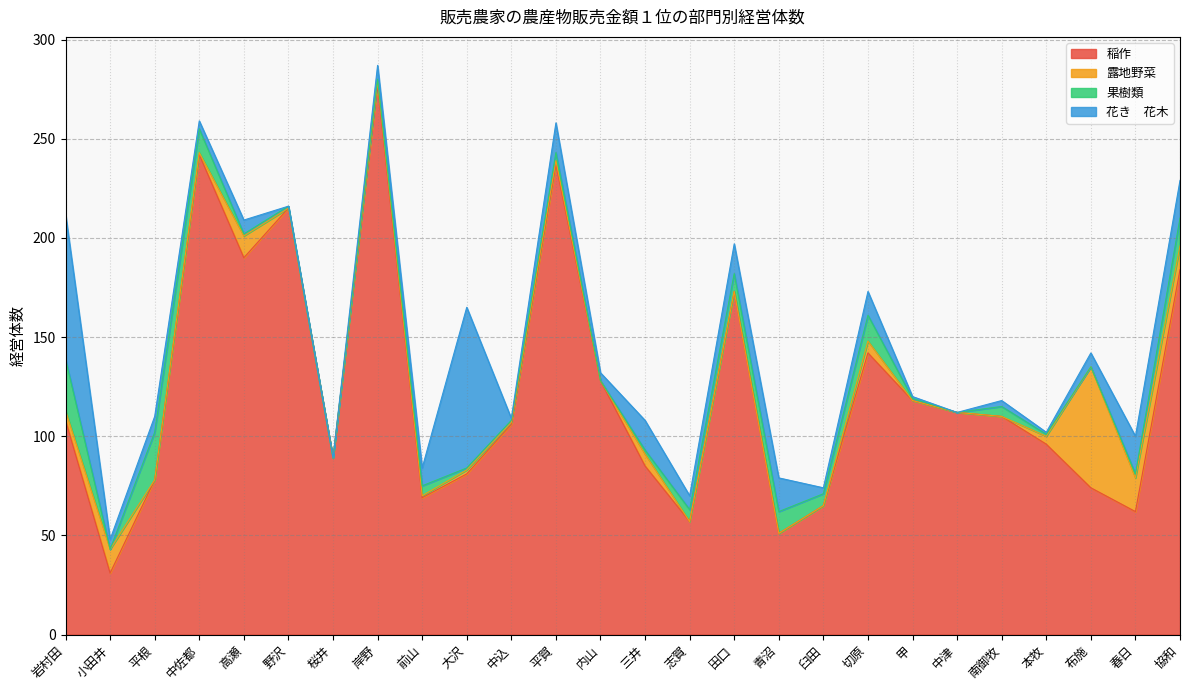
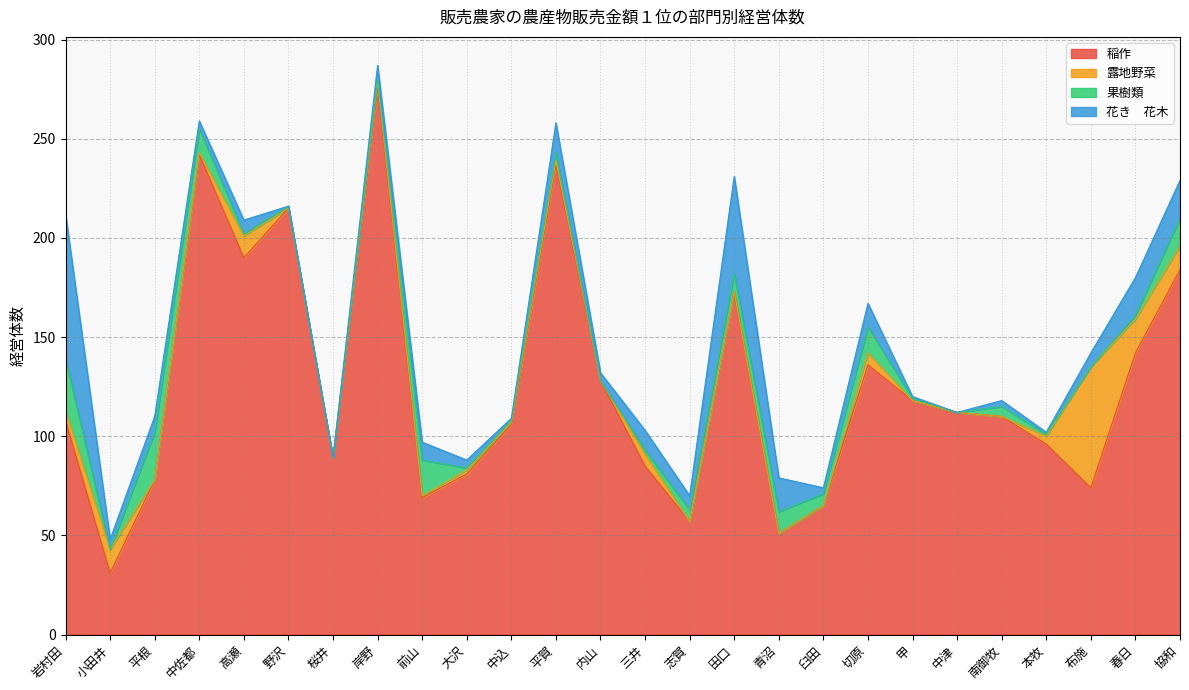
  {
    "稲作": {
      "岩村田": 108,
      "小田井": 31,
      "高瀬": 190,
      "岸野": 277,
      "大沢": 81,
      "平賀": 237,
      "三井": 85,
-     "切原": 142,
+     "切原": 136,
      "本牧": 96,
      "布施": 74,
-     "春日": 62,
+     "春日": 142,
      "協和": 184
    },
    "露地野菜": {
      "岩村田": 5,
      "平賀": 2,
      "三井": 6,
      "切原": 6,
      "春日": 17,
      "協和": 12
    },
    "果樹類": {
      "岩村田": 26,
      "平根": 24,
      "中佐都": 12,
-     "前山": 5,
+     "前山": 18,
      "平賀": 4,
      "三井": 2,
      "志賀": 6,
      "田口": 9,
      "青沼": 11,
      "臼田": 6,
      "切原": 13,
      "南御牧": 5,
      "春日": 2,
      "協和": 14
    },
    "花き 花木": {
      "岩村田": 73,
      "小田井": 5,
      "平根": 8,
      "中佐都": 4,
      "高瀬": 7,
      "岸野": 7,
      "前山": 9,
-     "大沢": 81,
+     "大沢": 4,
      "平賀": 15,
      "内山": 4,
-     "三井": 15,
+     "三井": 10,
      "志賀": 7,
-     "田口": 15,
+     "田口": 49,
      "青沼": 17,
      "臼田": 3,
      "切原": 12,
      "南御牧": 3,
      "布施": 7,
      "春日": 19,
      "協和": 19
    }
  }
